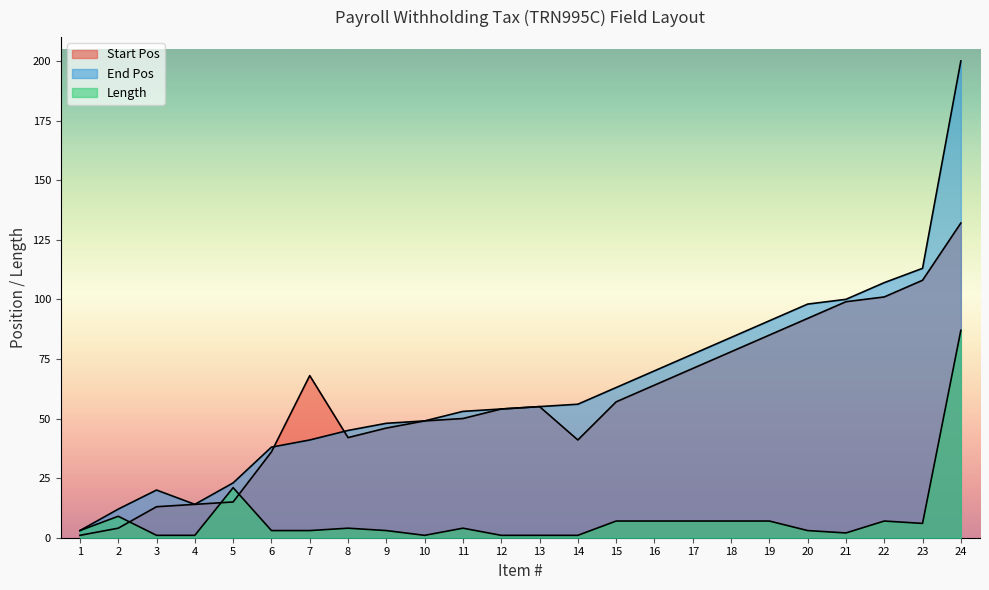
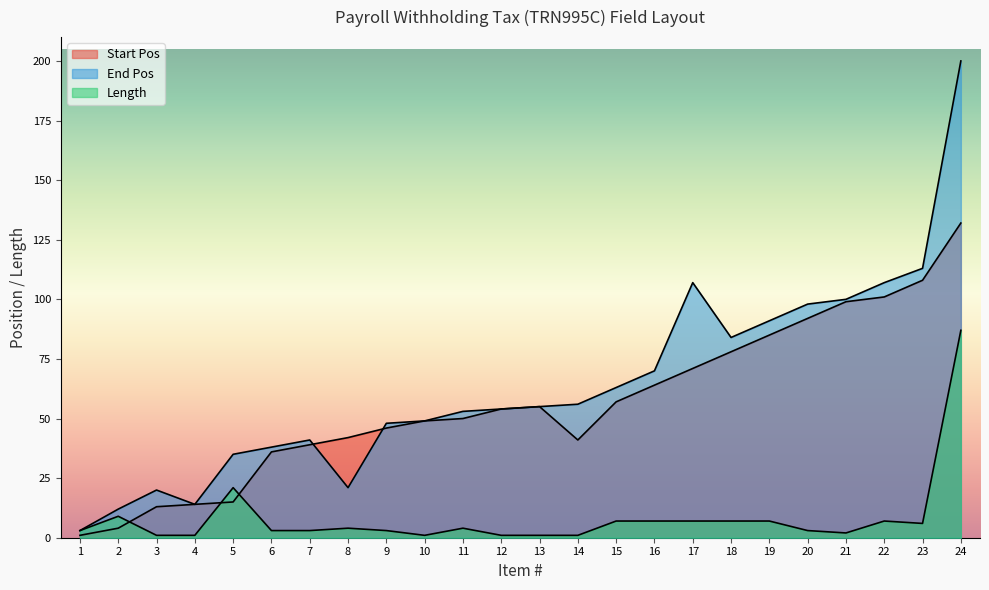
  {
    "Start Pos": {
      "1": 1,
      "2": 4,
      "3": 13,
      "5": 15,
      "6": 36,
-     "7": 68,
+     "7": 39,
      "8": 42,
      "9": 46,
      "11": 50,
      "14": 41,
      "15": 57,
      "16": 64,
      "17": 71,
      "18": 78,
      "19": 85,
      "20": 92,
      "22": 101,
      "23": 108,
      "24": 132
    },
    "End Pos": {
      "2": 12,
      "3": 20,
-     "5": 23,
+     "5": 35,
      "6": 38,
      "7": 41,
-     "8": 45,
+     "8": 21,
      "9": 48,
      "11": 53,
      "14": 56,
      "15": 63,
      "16": 70,
-     "17": 77,
+     "17": 107,
      "18": 84,
      "19": 91,
      "20": 98,
      "22": 107,
      "23": 113,
      "24": 200
    },
    "Length": {
      "2": 9,
      "3": 1,
      "4": 1,
      "5": 21,
      "6": 3,
      "7": 3,
      "8": 4,
      "9": 3,
      "10": 1,
      "11": 4,
      "12": 1,
      "13": 1,
      "14": 1,
      "15": 7,
      "16": 7,
      "17": 7,
      "18": 7,
      "19": 7,
      "20": 3,
      "21": 2,
      "22": 7,
      "23": 6,
      "24": 87
    }
  }
